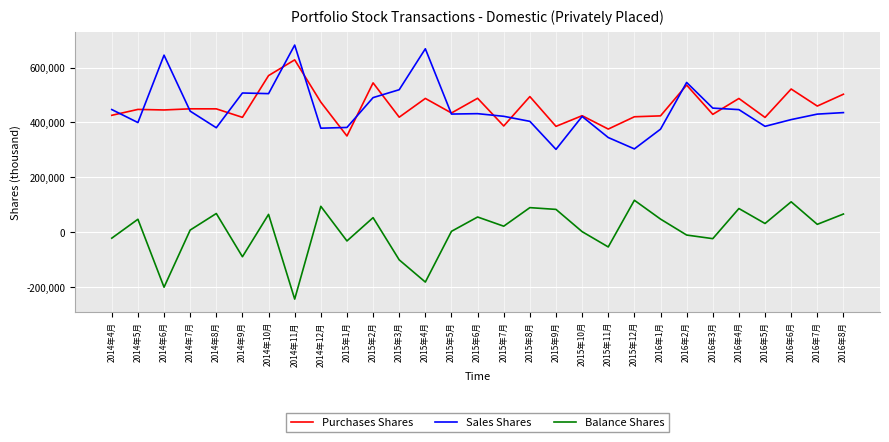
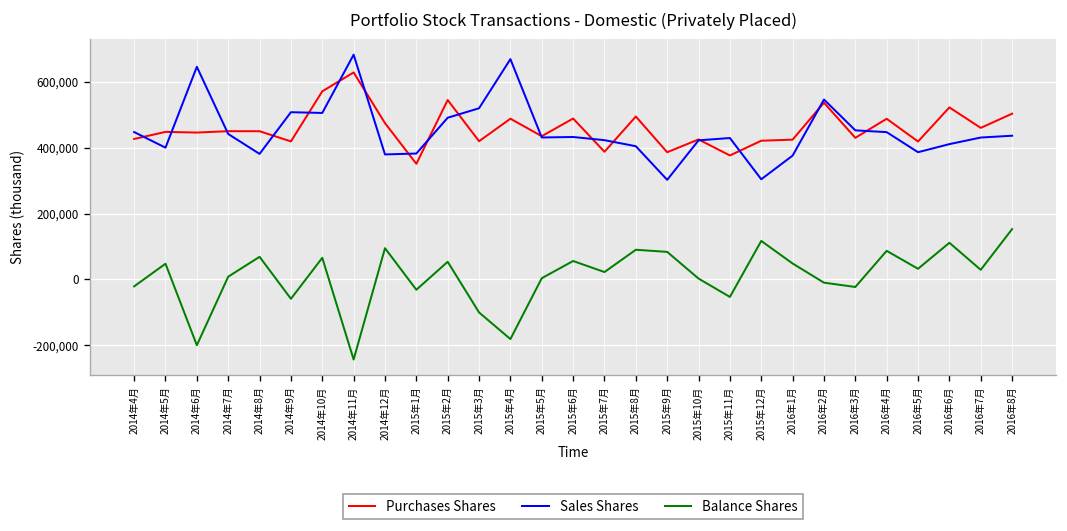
  {
    "Purchases Shares": {
      "2014年4月": "430,000",
      "2014年5月": "450,000",
      "2014年6月": "450,000",
      "2014年8月": "450,000",
      "2014年9月": "420,000",
      "2014年10月": "570,000",
      "2014年11月": "630,000",
      "2014年12月": "470,000",
      "2015年1月": "350,000",
      "2015年2月": "540,000",
      "2015年3月": "420,000",
      "2015年4月": "490,000",
      "2015年6月": "490,000",
      "2015年7月": "390,000",
      "2015年8月": "490,000",
      "2015年9月": "390,000",
      "2015年11月": "380,000",
      "2015年12月": "420,000",
      "2016年1月": "420,000",
      "2016年2月": "540,000",
      "2016年3月": "430,000",
      "2016年4月": "490,000",
      "2016年5月": "420,000",
      "2016年6月": "520,000",
      "2016年7月": "460,000",
      "2016年8月": "500,000"
    },
    "Sales Shares": {
      "2014年4月": "450,000",
      "2014年5月": "400,000",
      "2014年6月": "640,000",
      "2014年8月": "380,000",
      "2014年9月": "510,000",
      "2014年10月": "500,000",
      "2014年11月": "680,000",
      "2014年12月": "380,000",
      "2015年1月": "380,000",
      "2015年2月": "490,000",
      "2015年3月": "520,000",
      "2015年4月": "670,000",
      "2015年6月": "430,000",
      "2015年7月": "420,000",
      "2015年8月": "400,000",
      "2015年9月": "300,000",
-     "2015年11月": "350,000",
+     "2015年11月": "430,000",
      "2015年12月": "300,000",
      "2016年1月": "380,000",
      "2016年2月": "550,000",
      "2016年3月": "450,000",
      "2016年4月": "450,000",
      "2016年5月": "390,000",
      "2016年6月": "410,000",
      "2016年7月": "430,000",
      "2016年8月": "440,000"
    },
    "Balance Shares": {
      "2014年4月": "-20,000",
      "2014年5月": "50,000",
      "2014年6月": "-200,000",
      "2014年7月": "10,000",
      "2014年8月": "70,000",
-     "2014年9月": "-90,000",
+     "2014年9月": "-60,000",
      "2014年10月": "70,000",
      "2014年11月": "-240,000",
      "2014年12月": "90,000",
      "2015年1月": "-30,000",
      "2015年2月": "50,000",
      "2015年3月": "-100,000",
      "2015年4月": "-180,000",
      "2015年5月": "0",
      "2015年6月": "60,000",
      "2015年7月": "20,000",
      "2015年8月": "90,000",
      "2015年9月": "80,000",
      "2015年10月": "0",
      "2015年11月": "-50,000",
      "2015年12月": "120,000",
      "2016年1月": "50,000",
      "2016年2月": "-10,000",
      "2016年3月": "-20,000",
      "2016年4月": "90,000",
      "2016年5月": "30,000",
      "2016年6月": "110,000",
      "2016年7月": "30,000",
-     "2016年8月": "70,000"
+     "2016年8月": "150,000"
    }
  }
